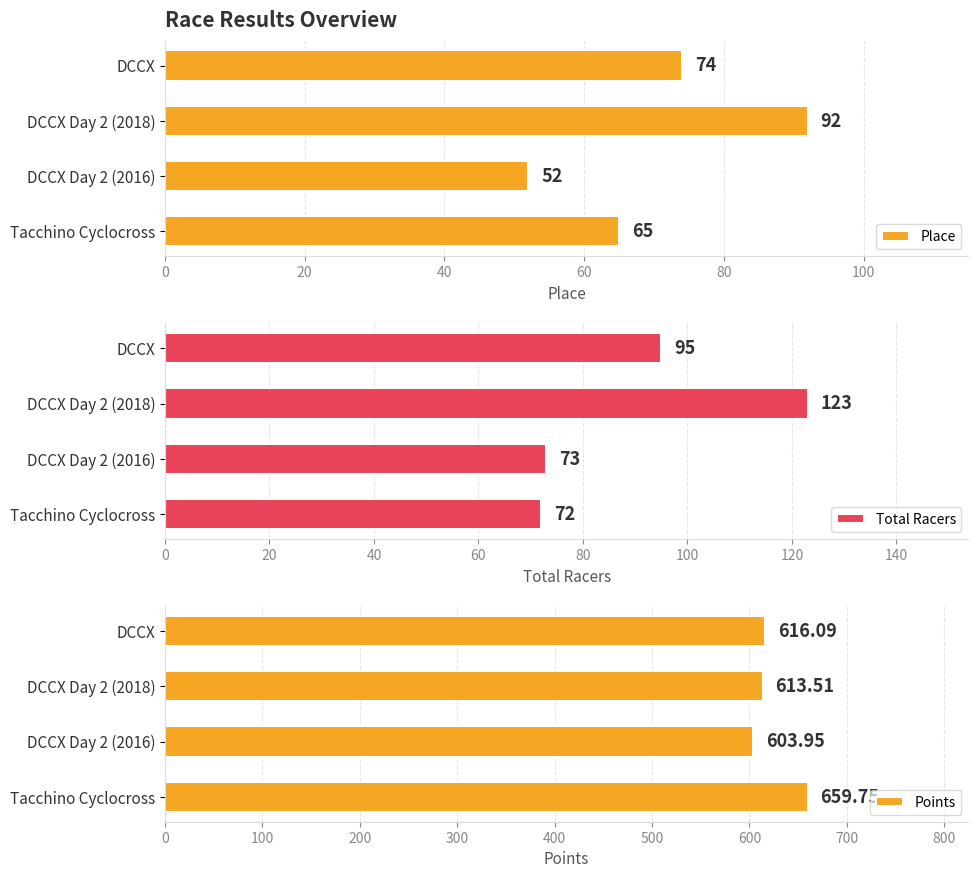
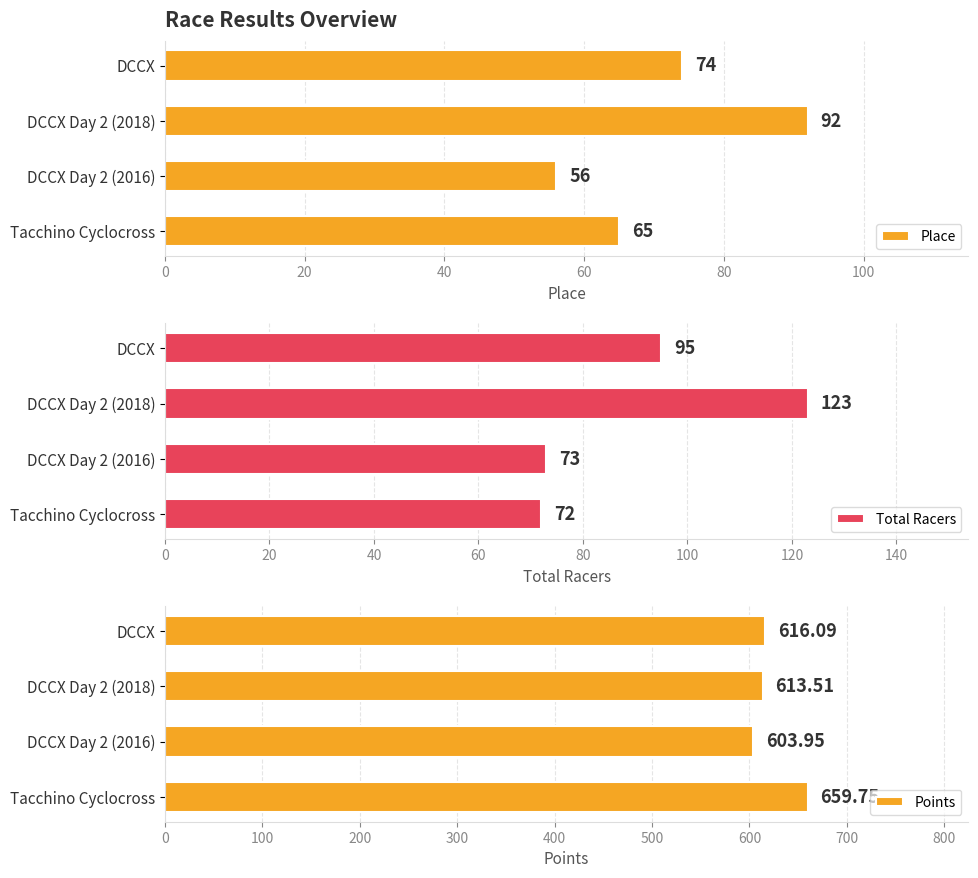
  {
    "Race Results Overview": {
      "DCCX": 74,
      "DCCX Day 2 (2018)": 92,
-     "DCCX Day 2 (2016)": 52,
+     "DCCX Day 2 (2016)": 56,
      "Tacchino Cyclocross": 65
    }
  }
